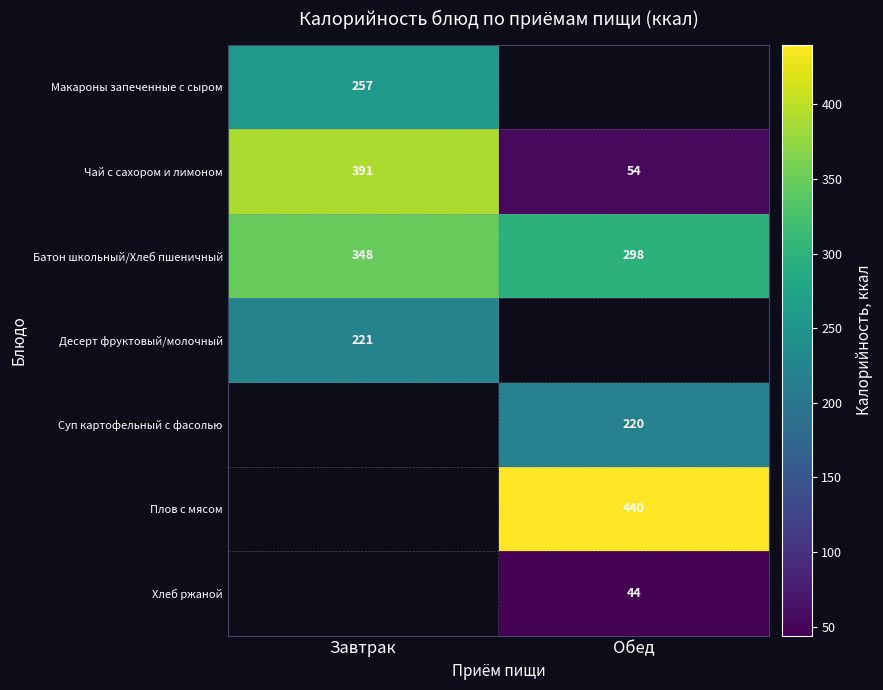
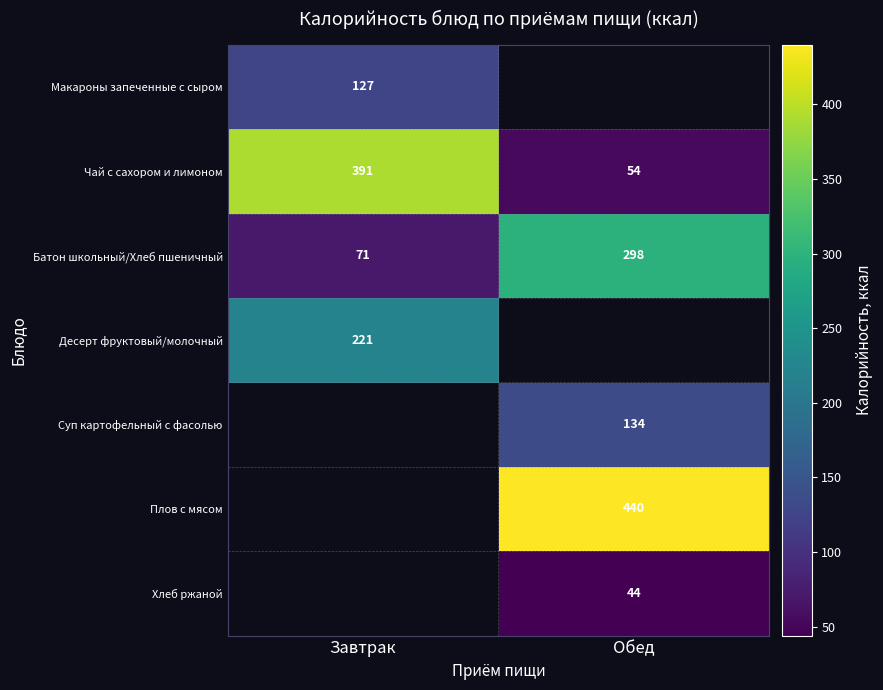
  {
    "Макароны запеченные с сыром": {
-     "Завтрак": 257
+     "Завтрак": 127
    },
    "Чай с сахором и лимоном": {
      "Завтрак": 391,
      "Обед": 54
    },
    "Батон школьный/Хлеб пшеничный": {
-     "Завтрак": 348,
+     "Завтрак": 71,
      "Обед": 298
    },
    "Десерт фруктовый/молочный": {
      "Завтрак": 221
    },
    "Суп картофельный с фасолью": {
-     "Обед": 220
+     "Обед": 134
    },
    "Плов с мясом": {
      "Обед": 440
    },
    "Хлеб ржаной": {
      "Обед": 44
    }
  }
